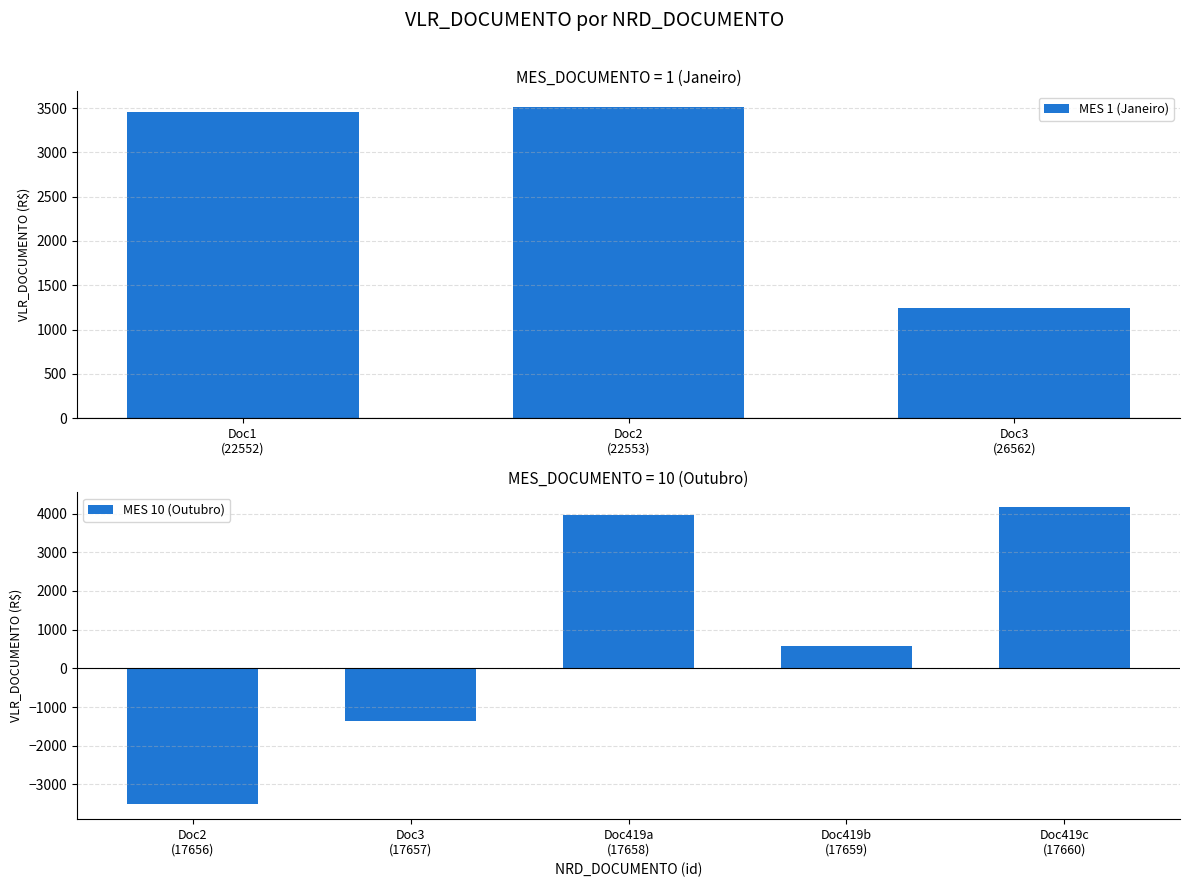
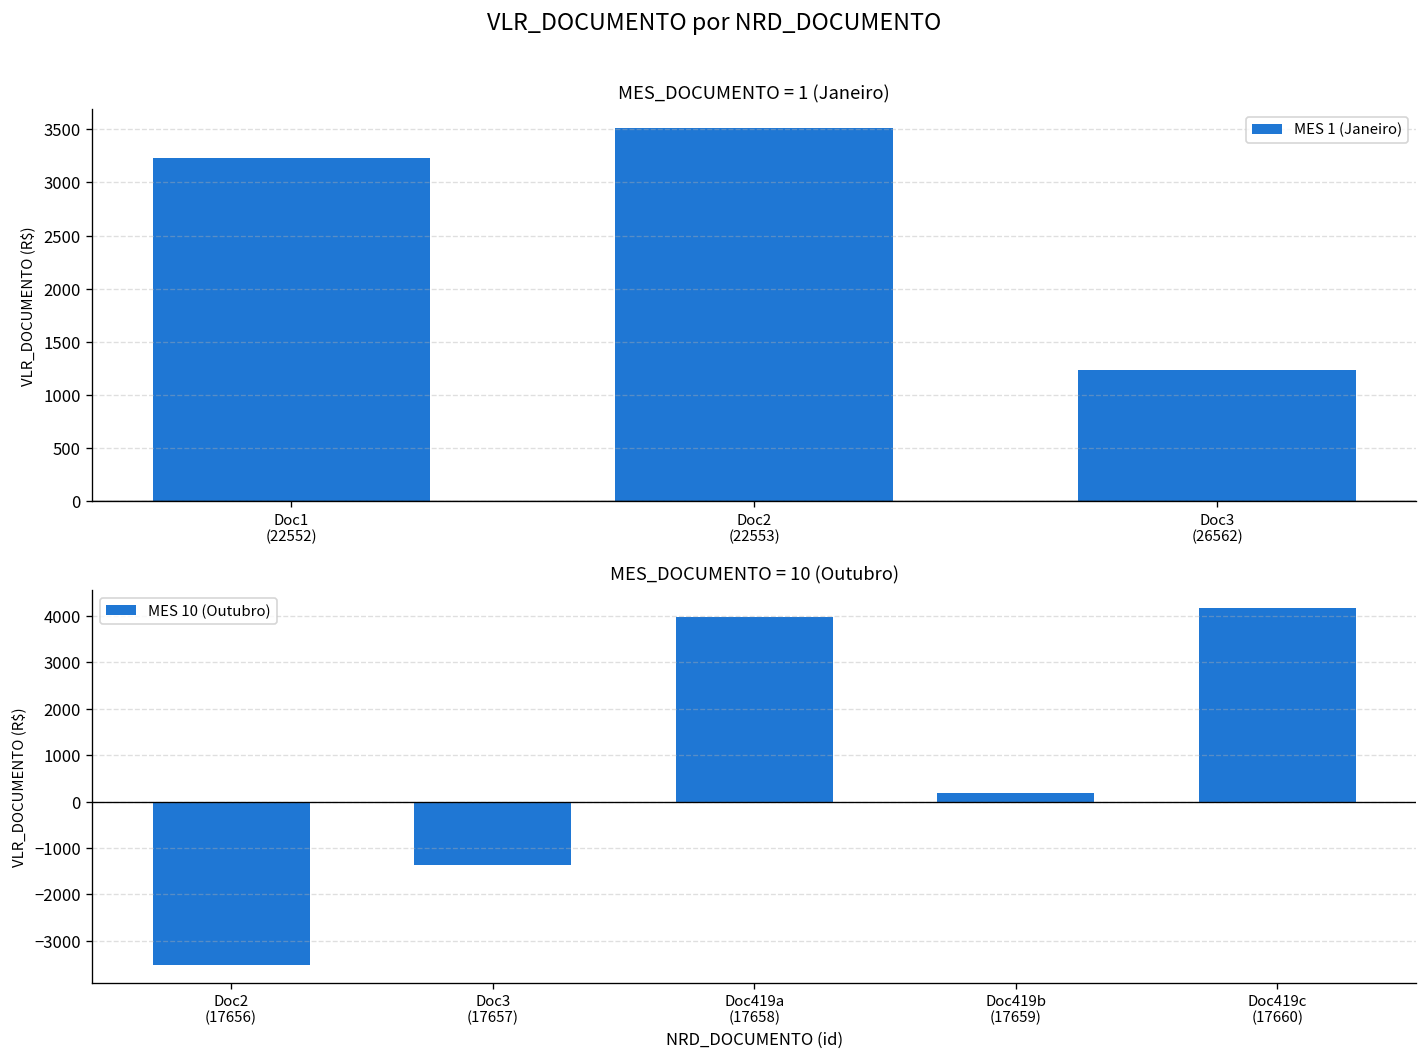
  {
    "MES_DOCUMENTO = 1 (Janeiro)": {
-     "Doc1 (22552)": 3500,
+     "Doc1 (22552)": 3200,
      "Doc2 (22553)": 3500,
      "Doc3 (26562)": 1200
    },
    "MES_DOCUMENTO = 10 (Outubro)": {
      "Doc2 (17656)": -3500,
      "Doc3 (17657)": -1400,
      "Doc419a (17658)": 4000,
-     "Doc419b (17659)": 600,
+     "Doc419b (17659)": 200,
      "Doc419c (17660)": 4200
    }
  }
